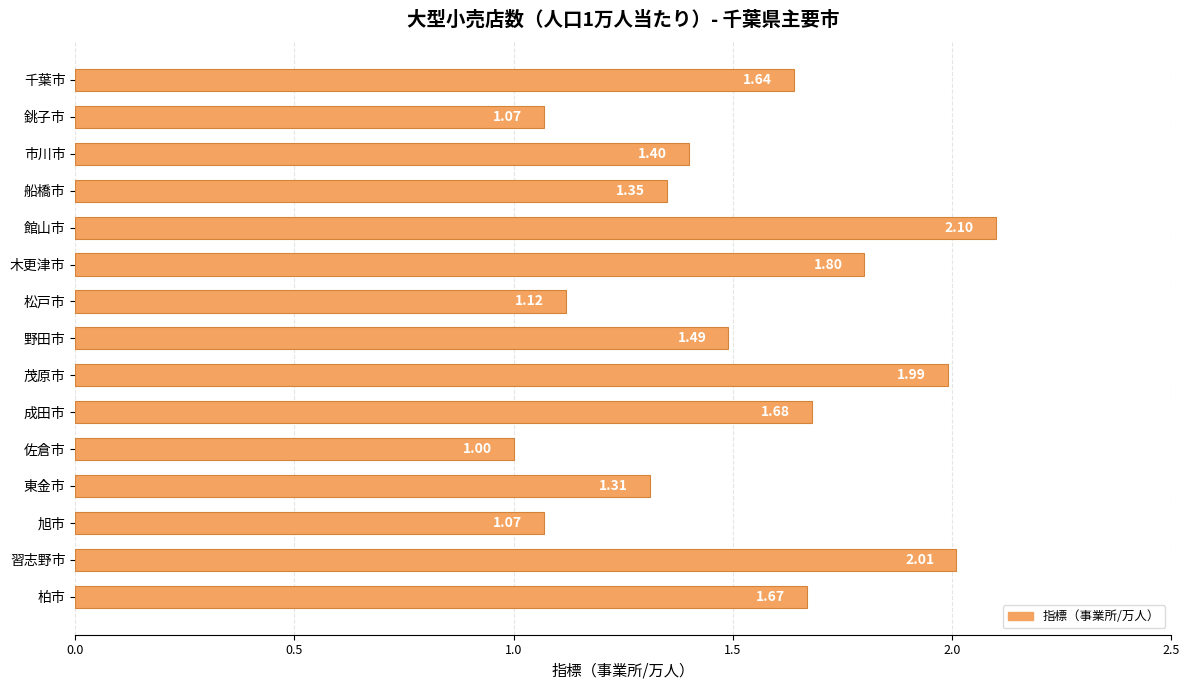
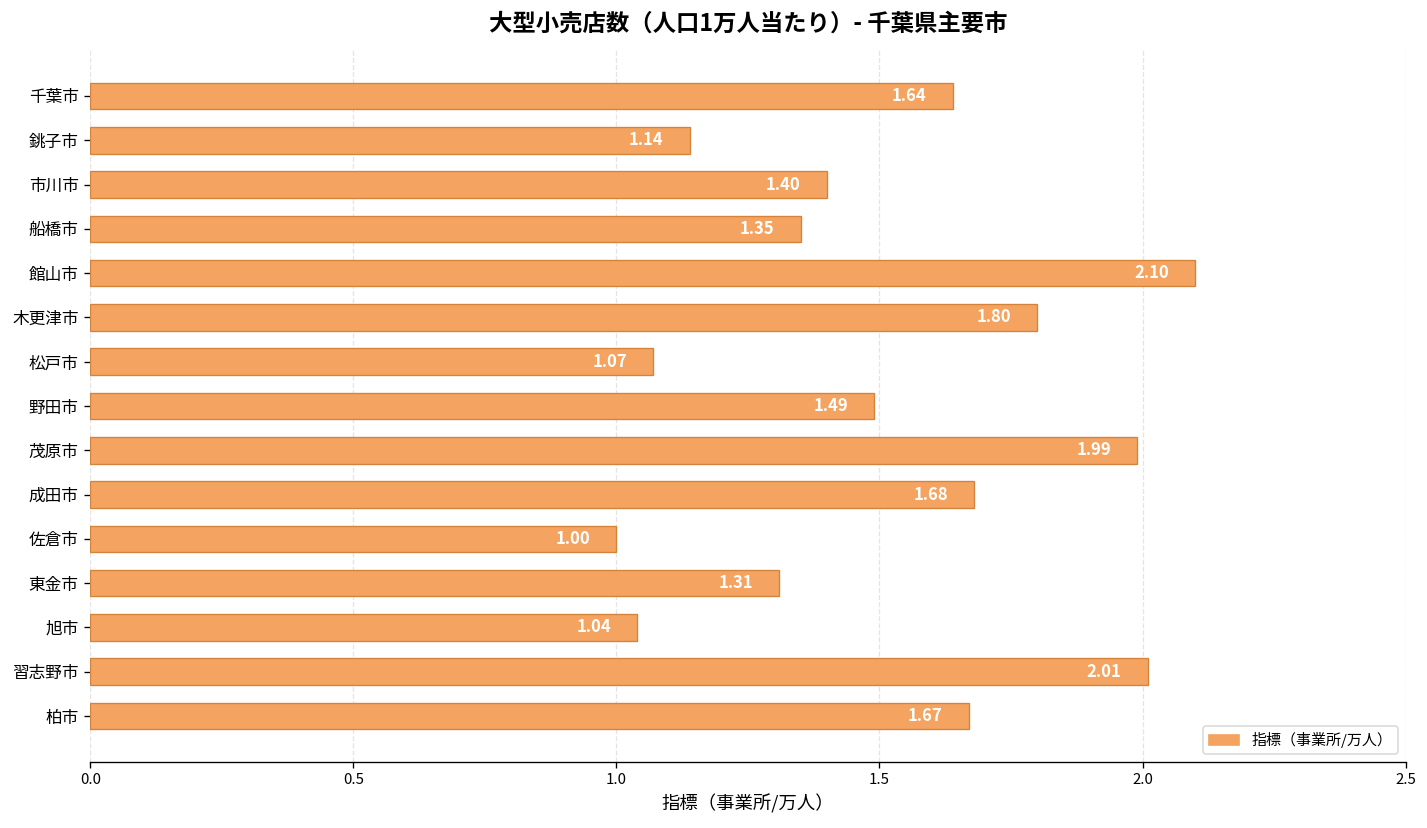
  {
    "千葉市": 1.64,
-   "銚子市": 1.07,
+   "銚子市": 1.14,
    "市川市": 1.40,
    "船橋市": 1.35,
    "館山市": 2.10,
    "木更津市": 1.80,
-   "松戸市": 1.12,
+   "松戸市": 1.07,
    "野田市": 1.49,
    "茂原市": 1.99,
    "成田市": 1.68,
    "佐倉市": 1.00,
    "東金市": 1.31,
-   "旭市": 1.07,
+   "旭市": 1.04,
    "習志野市": 2.01,
    "柏市": 1.67
  }
